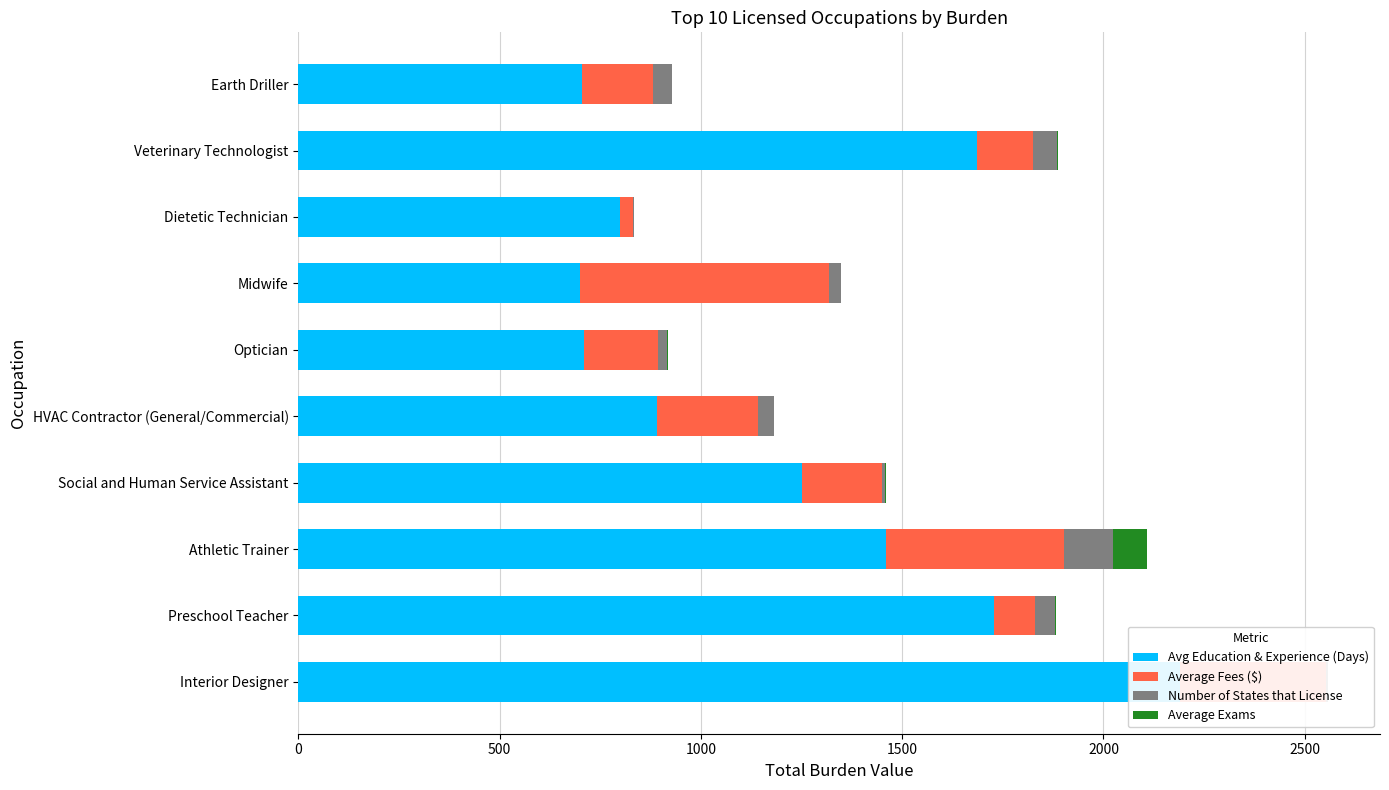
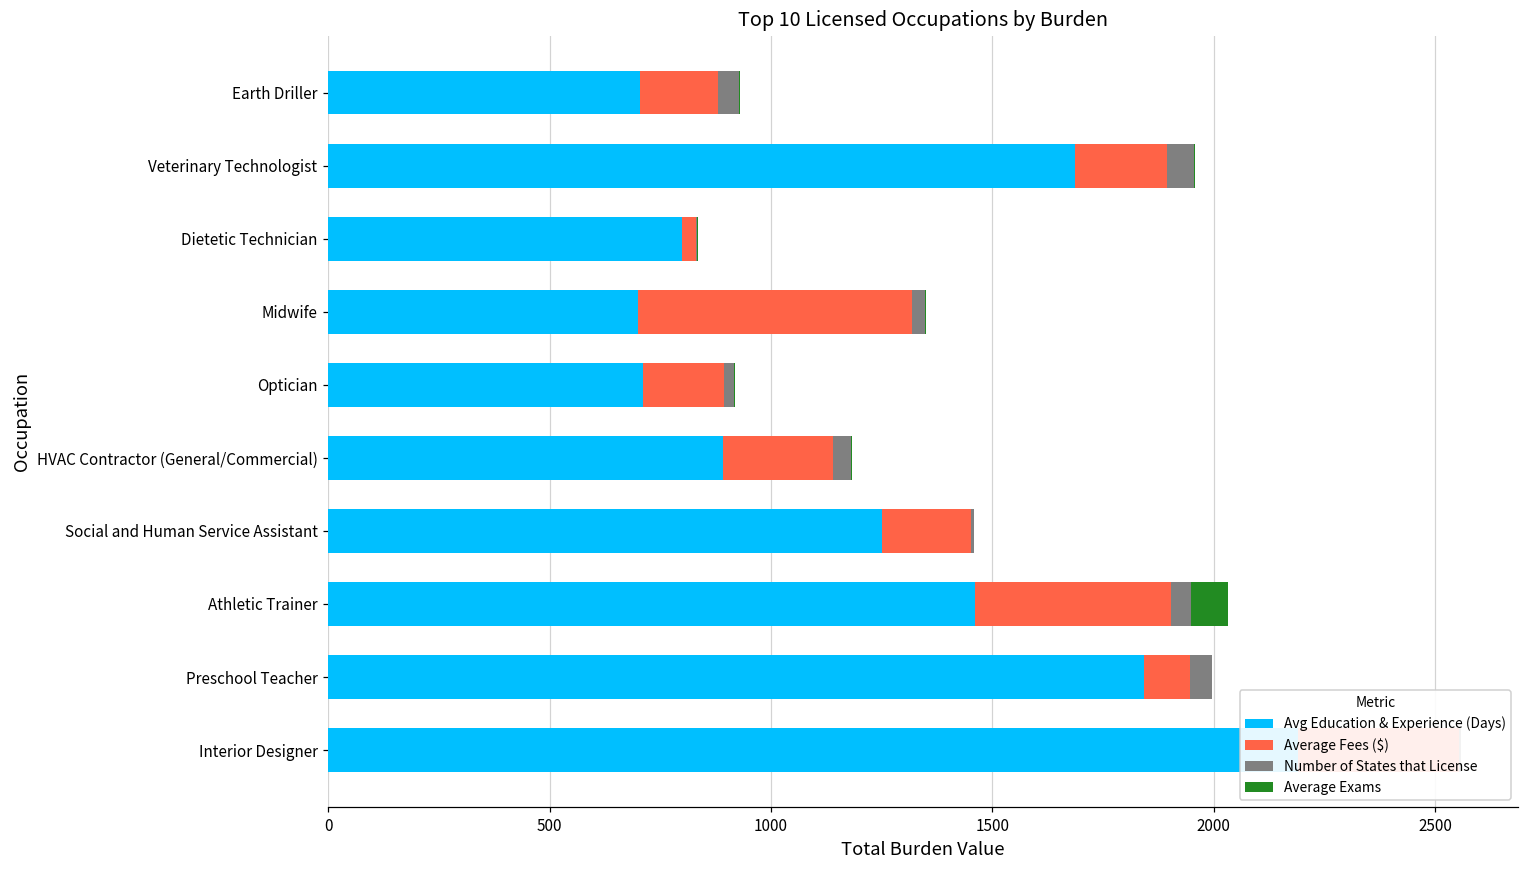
  {
    "Avg Education & Experience (Days)": {
      "Earth Driller": 700,
      "Veterinary Technologist": 1690,
      "Dietetic Technician": 800,
      "Midwife": 700,
      "Optician": 710,
      "HVAC Contractor (General/Commercial)": 890,
      "Social and Human Service Assistant": 1250,
      "Athletic Trainer": 1460,
-     "Preschool Teacher": 1730
+     "Preschool Teacher": 1840
    },
    "Average Fees ($)": {
      "Earth Driller": 180,
-     "Veterinary Technologist": 140,
+     "Veterinary Technologist": 210,
      "Dietetic Technician": 30,
      "Midwife": 620,
      "Optician": 180,
      "HVAC Contractor (General/Commercial)": 250,
      "Social and Human Service Assistant": 200,
      "Athletic Trainer": 440,
      "Preschool Teacher": 100
    },
    "Number of States that License": {
      "Earth Driller": 50,
      "Veterinary Technologist": 60,
      "Midwife": 30,
      "Optician": 20,
      "HVAC Contractor (General/Commercial)": 40,
      "Social and Human Service Assistant": 10,
-     "Athletic Trainer": 120,
+     "Athletic Trainer": 50,
      "Preschool Teacher": 50
    },
    "Average Exams": {
      "Athletic Trainer": 80
    }
  }
